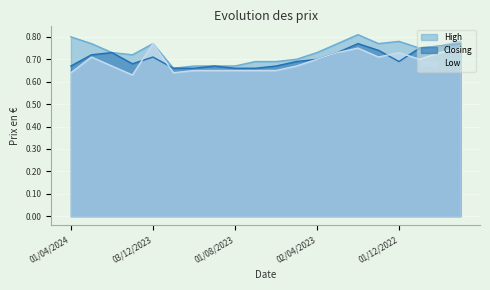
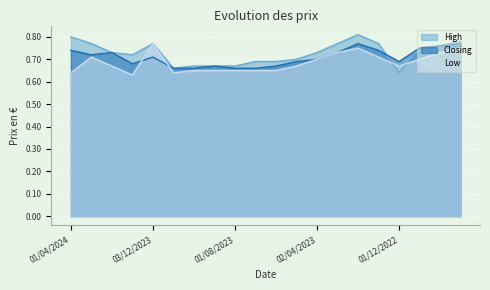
  {
    "High": {
      "01/04/2024": 0.80,
      "02/04/2023": 0.73,
-     "01/12/2022": 0.78
+     "01/12/2022": 0.64
    },
    "Closing": {
-     "01/04/2024": 0.67,
+     "01/04/2024": 0.74,
      "03/12/2023": 0.71,
      "01/12/2022": 0.69
    },
    "Low": {
      "01/04/2024": 0.64,
-     "01/12/2022": 0.73
+     "01/12/2022": 0.67
    }
  }
